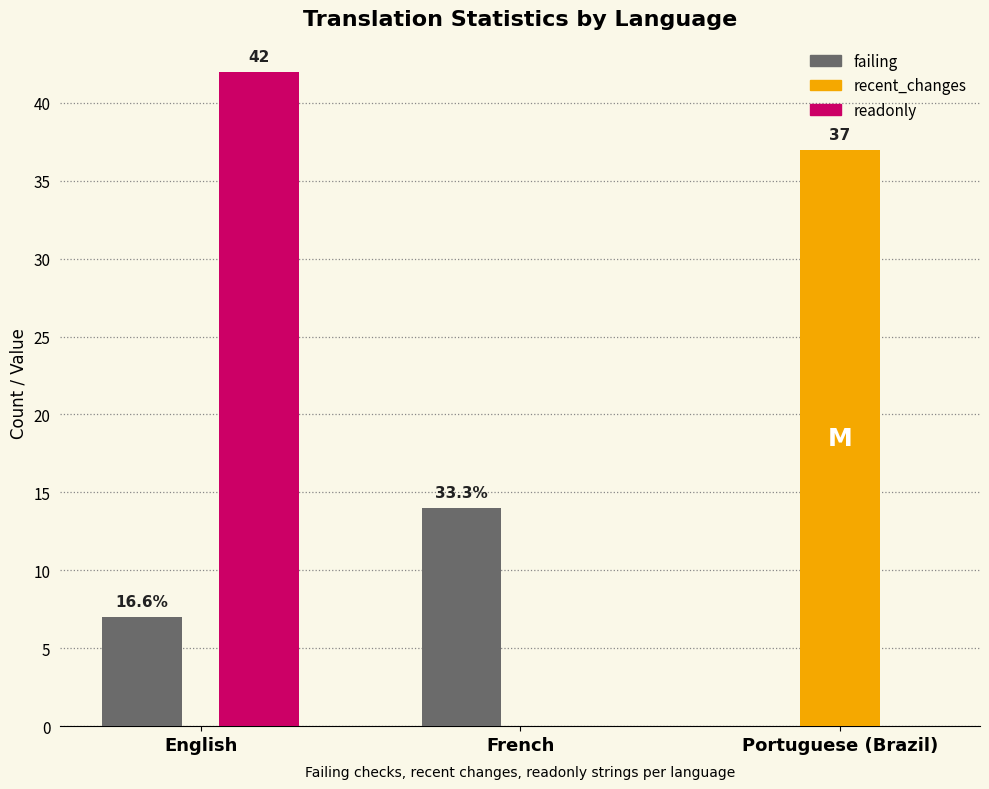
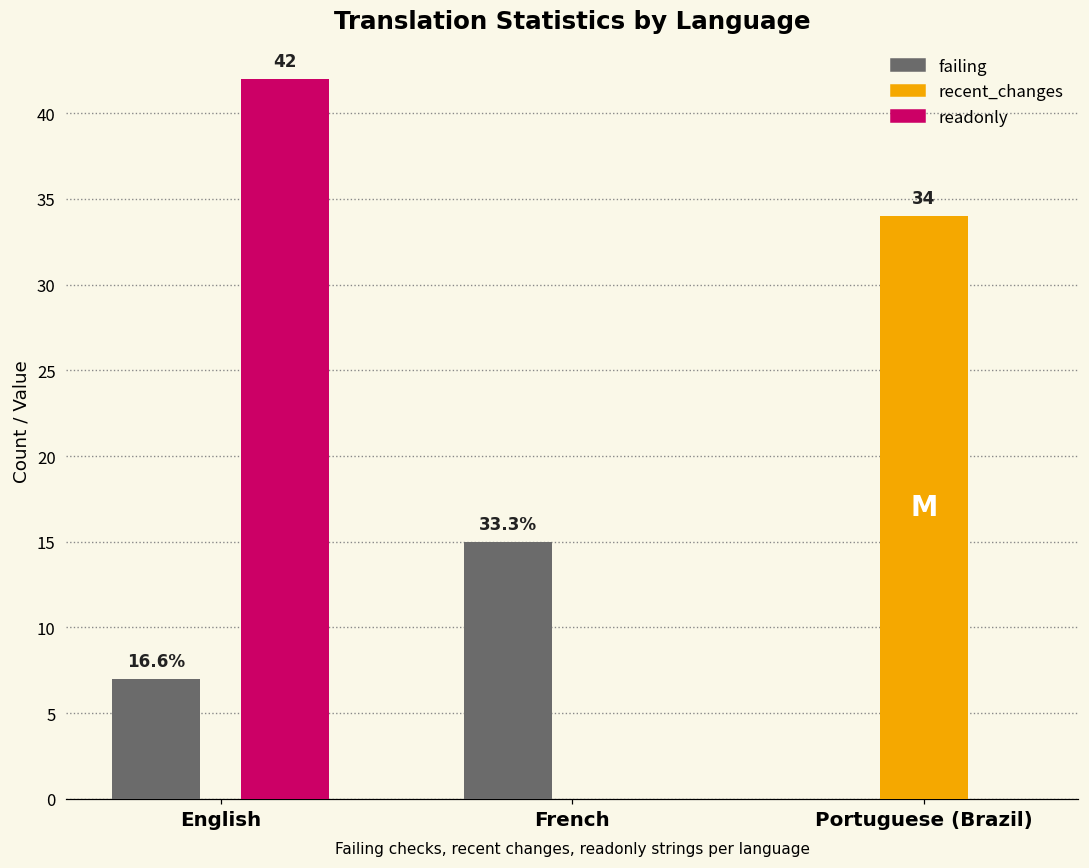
  {
    "failing": {
-     "French": 14,
+     "French": 15,
      "Portuguese (Brazil)": 0
    },
    "recent_changes": {
-     "Portuguese (Brazil)": 37
+     "Portuguese (Brazil)": 34
    },
    "readonly": {
      "English": 42
    }
  }
